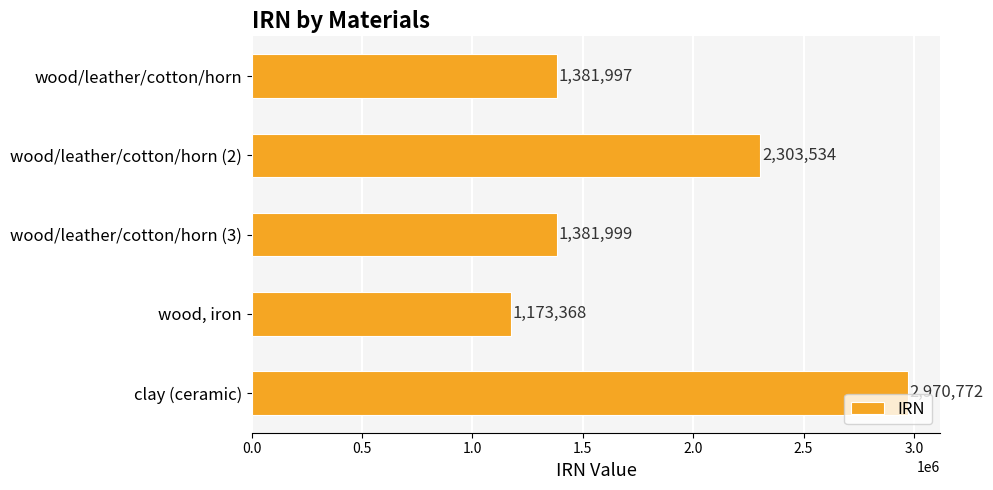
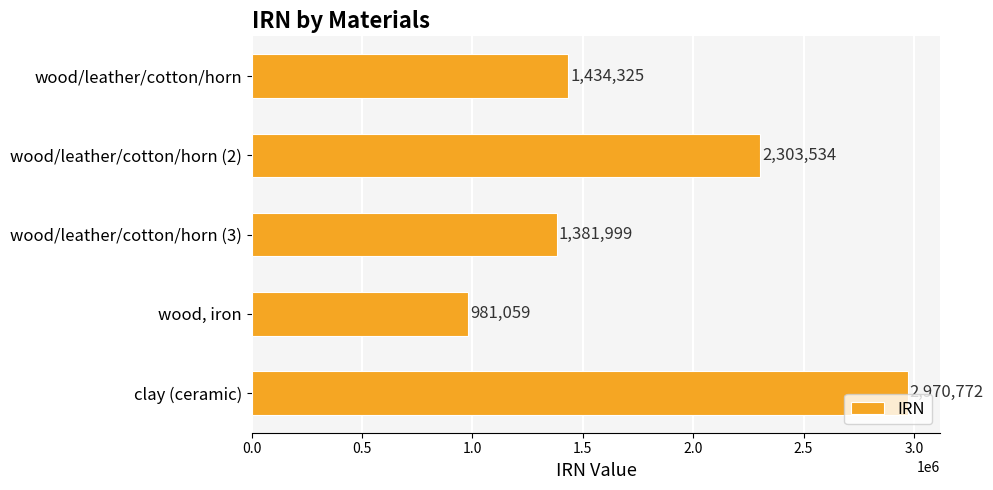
  {
-   "wood/leather/cotton/horn": "1,381,997",
+   "wood/leather/cotton/horn": "1,434,325",
    "wood/leather/cotton/horn (2)": "2,303,534",
    "wood/leather/cotton/horn (3)": "1,381,999",
-   "wood, iron": "1,173,368"
+   "wood, iron": "981,059"
  }
